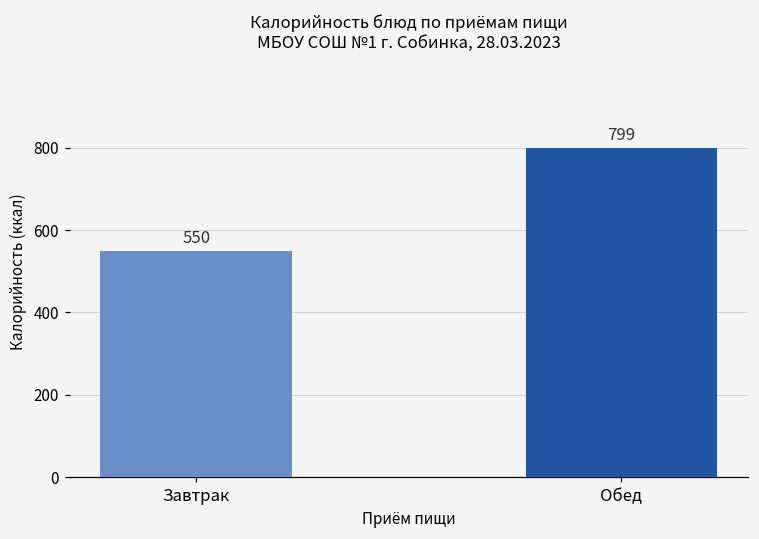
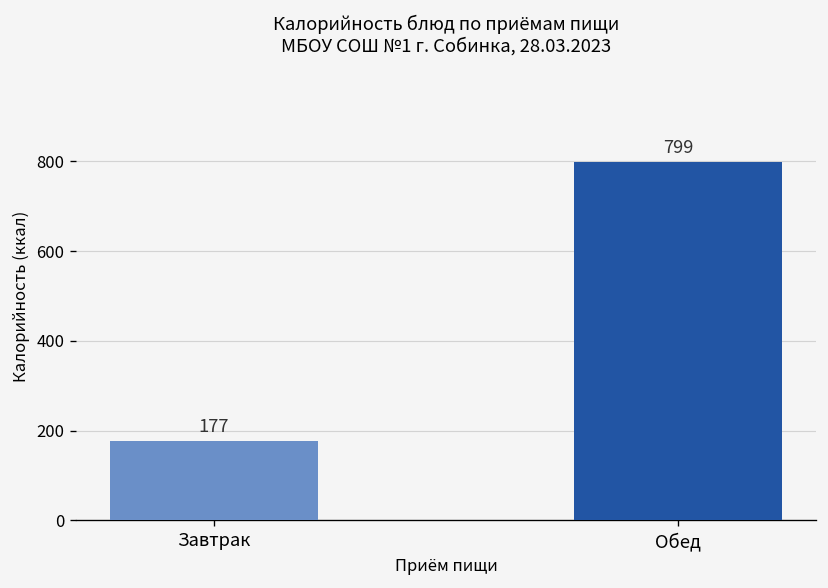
  {
-   "Завтрак": 550,
+   "Завтрак": 177,
    "Обед": 799
  }
